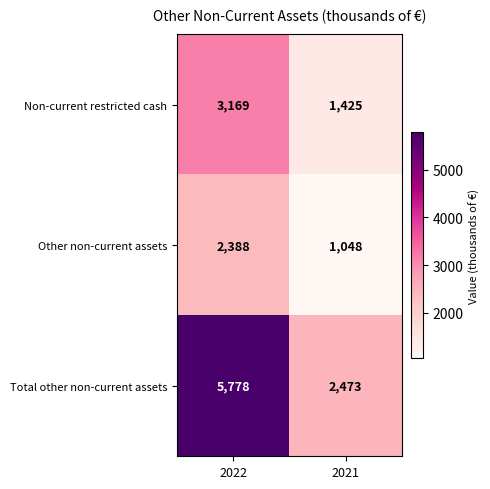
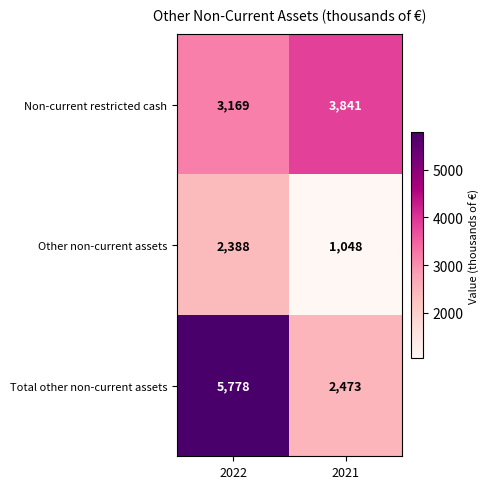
  {
    "Non-current restricted cash": {
      "2022": "3,169",
-     "2021": "1,425"
+     "2021": "3,841"
    },
    "Other non-current assets": {
      "2022": "2,388",
      "2021": "1,048"
    },
    "Total other non-current assets": {
      "2022": "5,778",
      "2021": "2,473"
    }
  }
